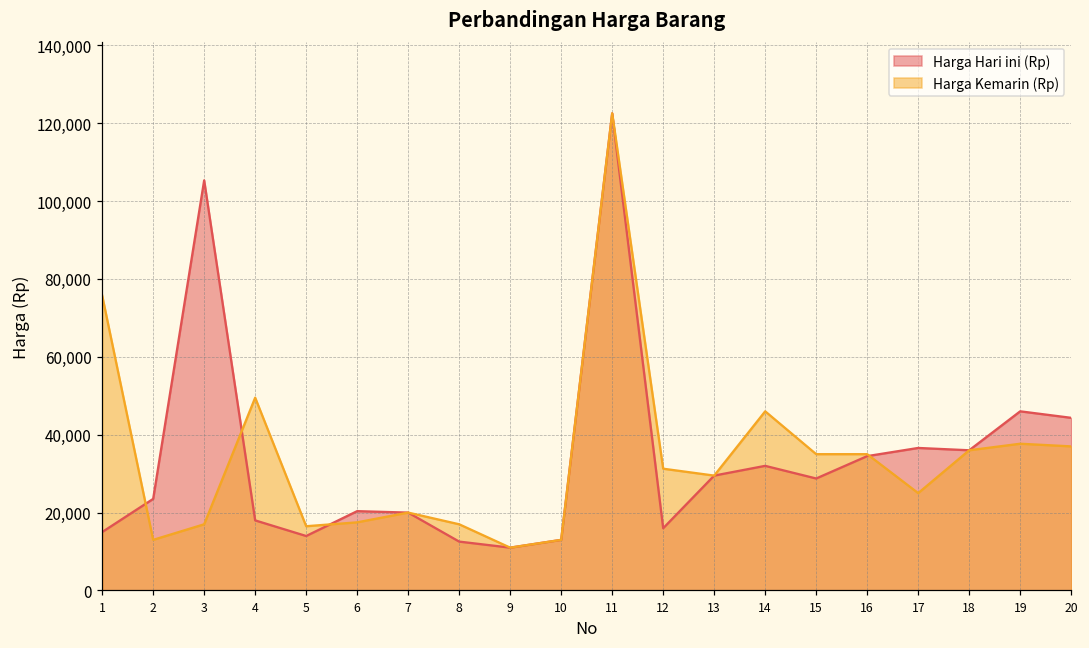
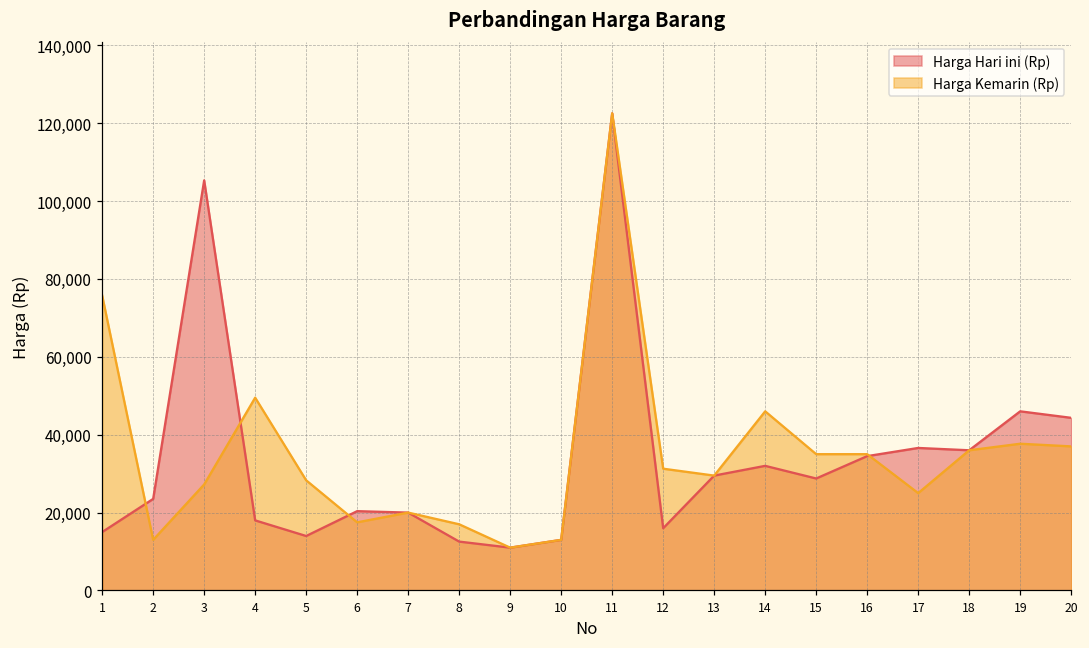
  {
    "Harga Hari ini (Rp)": {
      "1": "15,000",
      "2": "24,000",
      "3": "105,000",
      "4": "18,000",
      "5": "14,000",
      "6": "20,000",
      "8": "13,000",
      "12": "16,000",
      "14": "32,000",
      "15": "29,000",
      "17": "37,000",
      "19": "46,000",
      "20": "44,000"
    },
    "Harga Kemarin (Rp)": {
      "1": "76,000",
      "2": "13,000",
-     "3": "17,000",
+     "3": "27,000",
      "4": "50,000",
-     "5": "17,000",
+     "5": "28,000",
      "6": "18,000",
      "8": "17,000",
      "12": "31,000",
      "14": "46,000",
      "15": "35,000",
      "17": "25,000",
      "19": "38,000",
      "20": "37,000"
    }
  }
